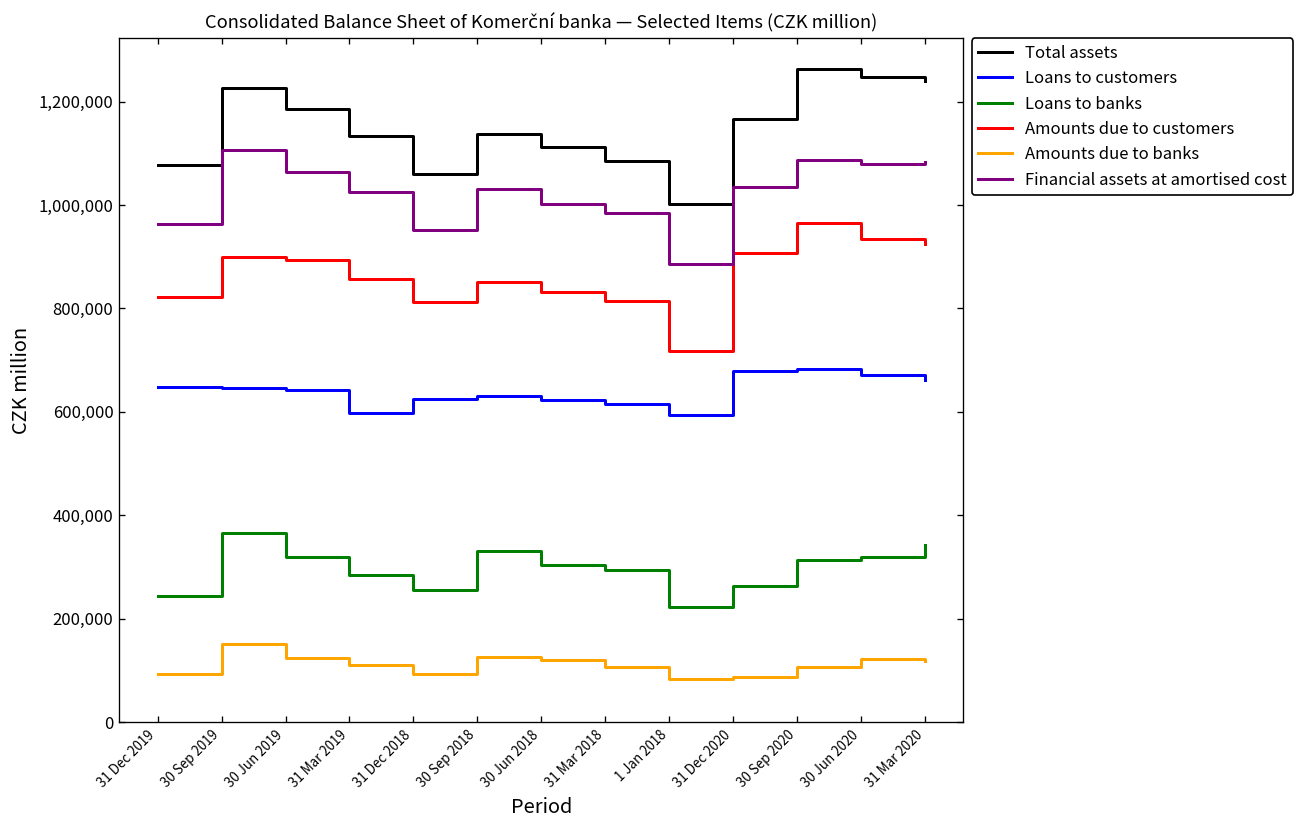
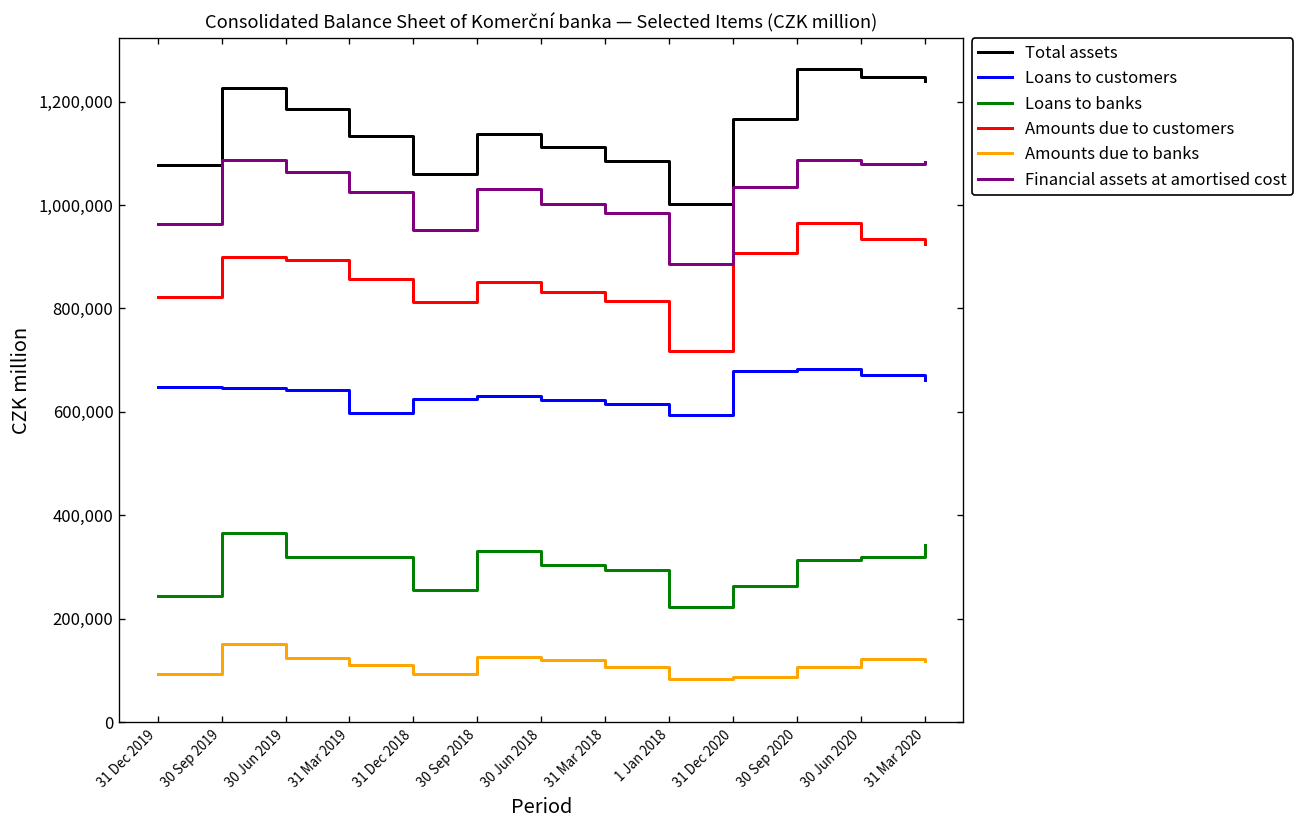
  {
    "Total assets": {
      "31 Dec 2019": "1,080,000",
      "30 Sep 2019": "1,230,000",
      "30 Jun 2019": "1,190,000",
      "31 Mar 2019": "1,130,000",
      "31 Dec 2018": "1,060,000",
      "30 Sep 2018": "1,140,000",
      "30 Jun 2018": "1,110,000",
      "31 Mar 2018": "1,090,000",
      "1 Jan 2018": "1,000,000",
      "31 Dec 2020": "1,170,000",
      "30 Sep 2020": "1,260,000",
      "30 Jun 2020": "1,250,000",
      "31 Mar 2020": "1,240,000"
    },
    "Loans to customers": {
      "31 Dec 2019": "650,000",
      "30 Sep 2019": "650,000",
      "30 Jun 2019": "640,000",
      "31 Mar 2019": "600,000",
      "31 Dec 2018": "620,000",
      "30 Sep 2018": "630,000",
      "30 Jun 2018": "620,000",
      "31 Mar 2018": "620,000",
      "1 Jan 2018": "590,000",
      "31 Dec 2020": "680,000",
      "30 Sep 2020": "680,000",
      "30 Jun 2020": "670,000",
      "31 Mar 2020": "660,000"
    },
    "Loans to banks": {
      "31 Dec 2019": "240,000",
      "30 Sep 2019": "370,000",
      "30 Jun 2019": "320,000",
-     "31 Mar 2019": "280,000",
+     "31 Mar 2019": "320,000",
      "31 Dec 2018": "260,000",
      "30 Sep 2018": "330,000",
      "30 Jun 2018": "300,000",
      "31 Mar 2018": "290,000",
      "1 Jan 2018": "220,000",
      "31 Dec 2020": "260,000",
      "30 Sep 2020": "310,000",
      "30 Jun 2020": "320,000",
      "31 Mar 2020": "340,000"
    },
    "Amounts due to customers": {
      "31 Dec 2019": "820,000",
      "30 Sep 2019": "900,000",
      "30 Jun 2019": "890,000",
      "31 Mar 2019": "860,000",
      "31 Dec 2018": "810,000",
      "30 Sep 2018": "850,000",
      "30 Jun 2018": "830,000",
      "31 Mar 2018": "810,000",
      "1 Jan 2018": "720,000",
      "31 Dec 2020": "910,000",
      "30 Sep 2020": "970,000",
      "30 Jun 2020": "930,000",
      "31 Mar 2020": "920,000"
    },
    "Amounts due to banks": {
      "31 Dec 2019": "90,000",
      "30 Sep 2019": "150,000",
      "30 Jun 2019": "120,000",
      "31 Mar 2019": "110,000",
      "31 Dec 2018": "90,000",
      "30 Sep 2018": "130,000",
      "30 Jun 2018": "120,000",
      "31 Mar 2018": "110,000",
      "1 Jan 2018": "80,000",
      "31 Dec 2020": "90,000",
      "30 Sep 2020": "110,000",
      "30 Jun 2020": "120,000",
      "31 Mar 2020": "120,000"
    },
    "Financial assets at amortised cost": {
      "31 Dec 2019": "960,000",
-     "30 Sep 2019": "1,110,000",
+     "30 Sep 2019": "1,090,000",
      "30 Jun 2019": "1,060,000",
      "31 Mar 2019": "1,030,000",
      "31 Dec 2018": "950,000",
      "30 Sep 2018": "1,030,000",
      "30 Jun 2018": "1,000,000",
      "31 Mar 2018": "980,000",
      "1 Jan 2018": "890,000",
      "31 Dec 2020": "1,040,000",
      "30 Sep 2020": "1,090,000",
      "30 Jun 2020": "1,080,000",
      "31 Mar 2020": "1,080,000"
    }
  }
